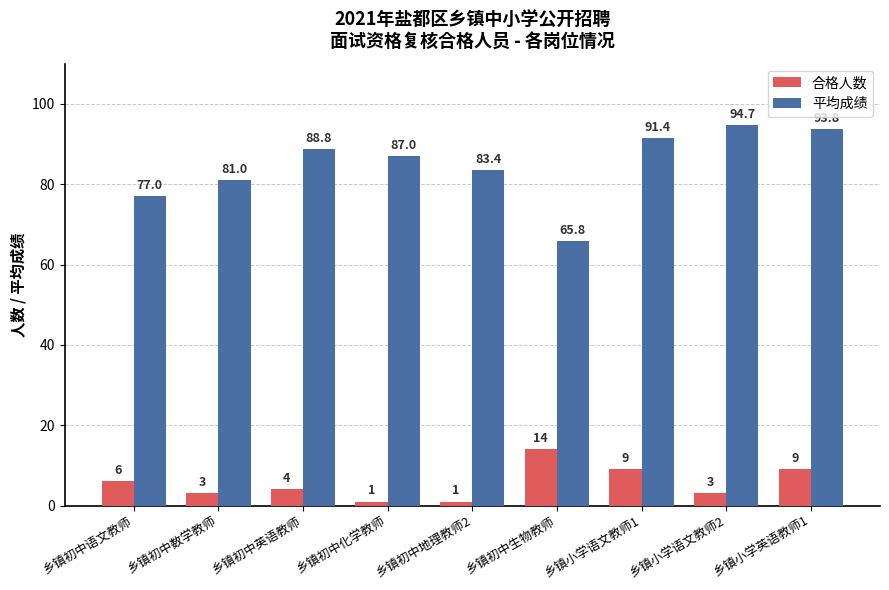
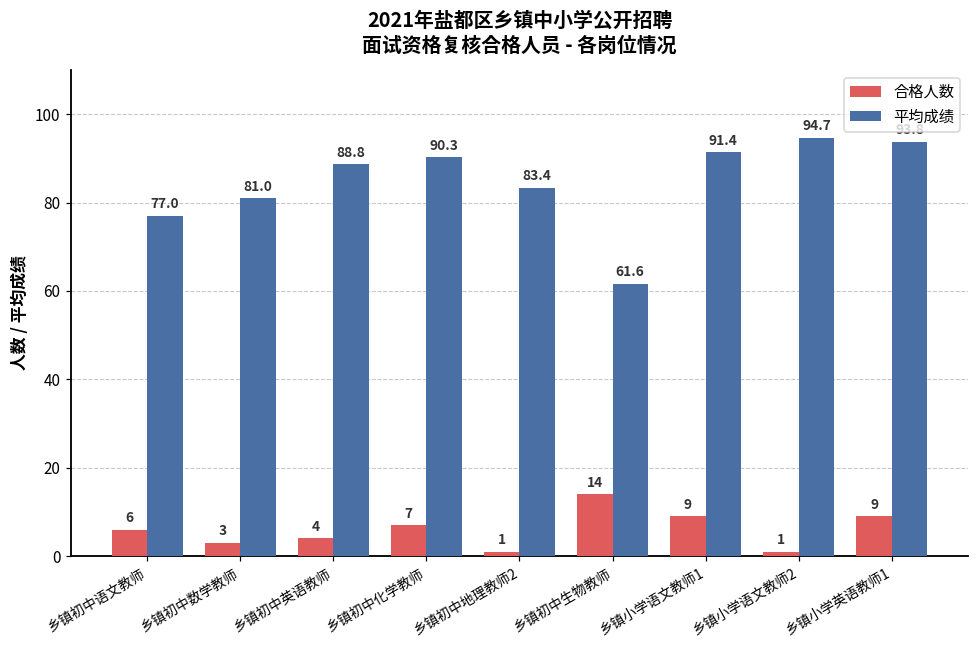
  {
    "合格人数": {
      "乡镇初中语文教师": 6,
      "乡镇初中数学教师": 3,
      "乡镇初中英语教师": 4,
-     "乡镇初中化学教师": 1,
+     "乡镇初中化学教师": 7,
      "乡镇初中地理教师2": 1,
      "乡镇初中生物教师": 14,
      "乡镇小学语文教师1": 9,
-     "乡镇小学语文教师2": 3,
+     "乡镇小学语文教师2": 1,
      "乡镇小学英语教师1": 9
    },
    "平均成绩": {
      "乡镇初中语文教师": 77.0,
      "乡镇初中数学教师": 81.0,
      "乡镇初中英语教师": 88.8,
-     "乡镇初中化学教师": 87.0,
+     "乡镇初中化学教师": 90.3,
      "乡镇初中地理教师2": 83.4,
-     "乡镇初中生物教师": 65.8,
+     "乡镇初中生物教师": 61.6,
      "乡镇小学语文教师1": 91.4,
      "乡镇小学语文教师2": 94.7
    }
  }
